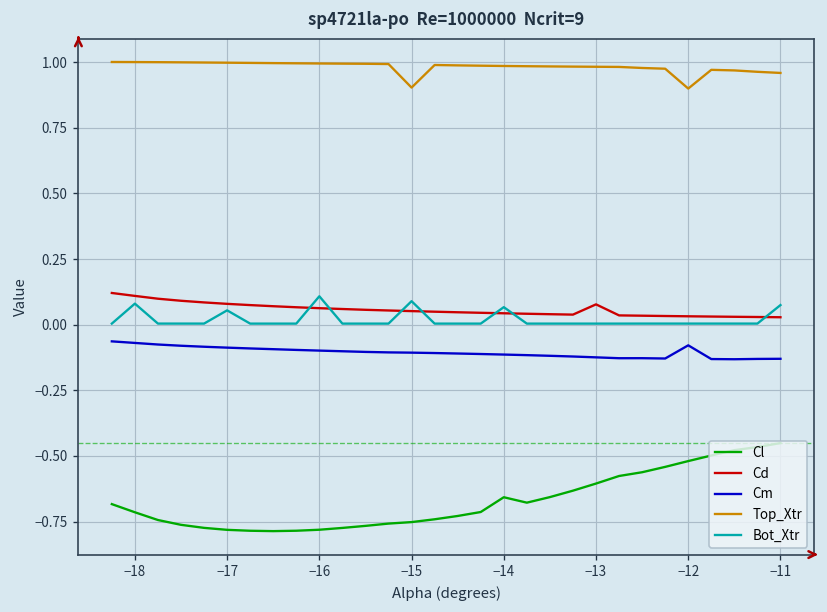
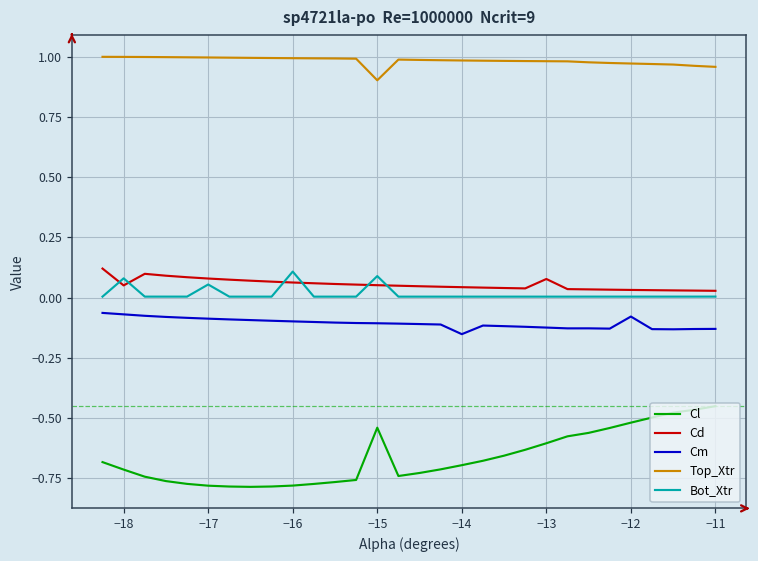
  {
    "Cl": {
      "−18": -0.71,
      "−17": -0.78,
      "−16": -0.78,
-     "−15": -0.75,
-     "−14": -0.66,
+     "−15": -0.54,
+     "−14": -0.70,
      "−13": -0.61,
      "−12": -0.52,
      "−11": -0.45
    },
    "Cd": {
-     "−18": 0.11,
+     "−18": 0.05,
      "−17": 0.08,
      "−16": 0.06,
      "−15": 0.05,
      "−14": 0.04,
      "−13": 0.08,
      "−12": 0.03,
      "−11": 0.03
    },
    "Cm": {
      "−18": -0.07,
      "−17": -0.09,
      "−16": -0.10,
      "−15": -0.11,
-     "−14": -0.11,
+     "−14": -0.15,
      "−13": -0.12,
      "−12": -0.08,
      "−11": -0.13
    },
    "Top_Xtr": {
      "−18": 1.00,
      "−17": 1.00,
      "−16": 0.99,
      "−15": 0.90,
      "−14": 0.99,
      "−13": 0.98,
-     "−12": 0.90,
+     "−12": 0.97,
      "−11": 0.96
    },
    "Bot_Xtr": {
      "−18": 0.08,
      "−17": 0.05,
      "−16": 0.11,
      "−15": 0.09,
-     "−14": 0.07,
+     "−14": 0.00,
      "−13": 0.00,
      "−12": 0.00,
-     "−11": 0.07
+     "−11": 0.00
    }
  }
